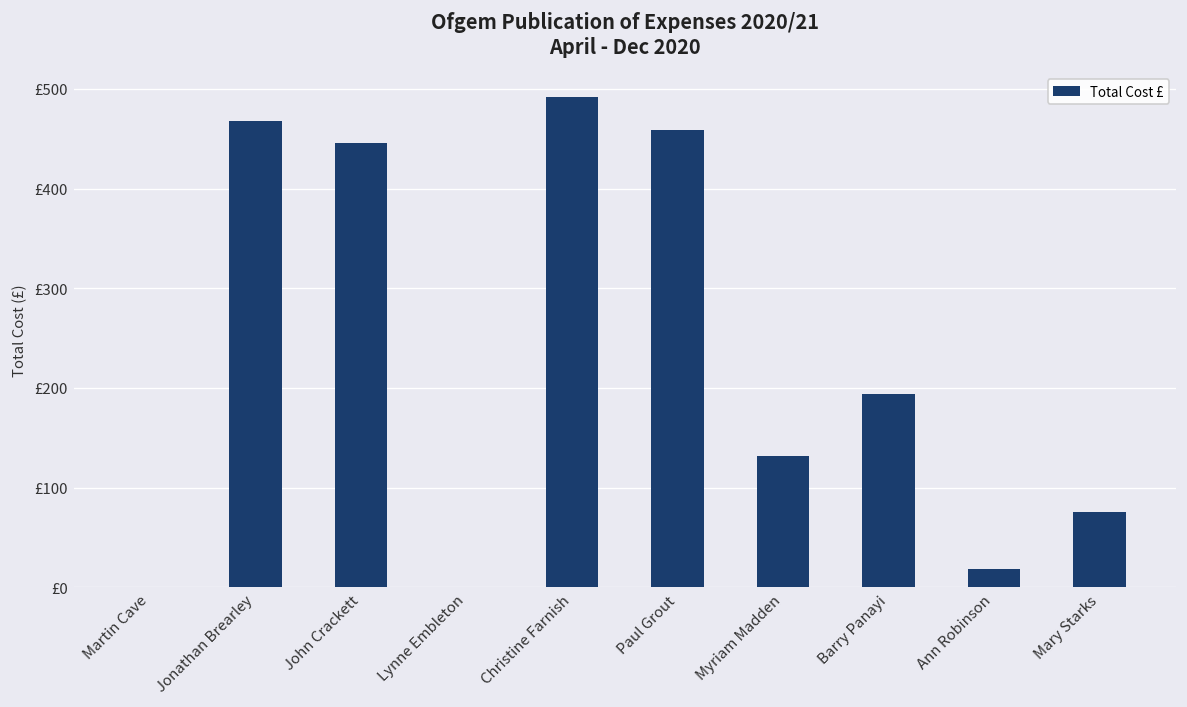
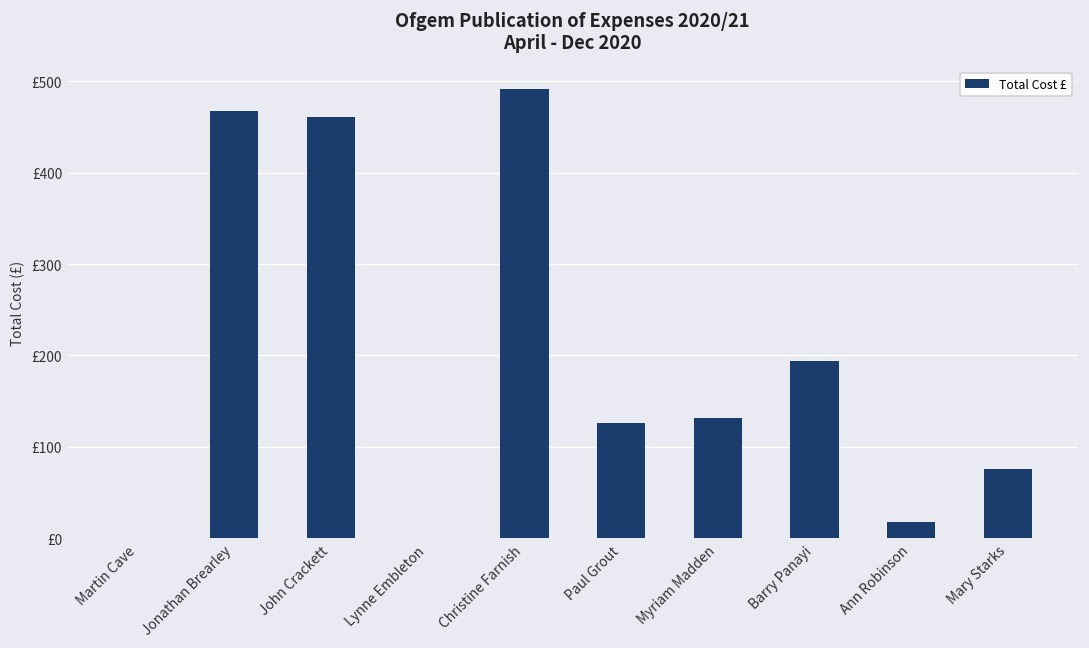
  {
    "Martin Cave": "£0",
    "Jonathan Brearley": "£470",
-   "John Crackett": "£450",
+   "John Crackett": "£460",
    "Lynne Embleton": "£0",
    "Christine Farnish": "£490",
-   "Paul Grout": "£460",
+   "Paul Grout": "£130",
    "Myriam Madden": "£130",
    "Barry Panayi": "£190",
    "Ann Robinson": "£20",
    "Mary Starks": "£80"
  }
